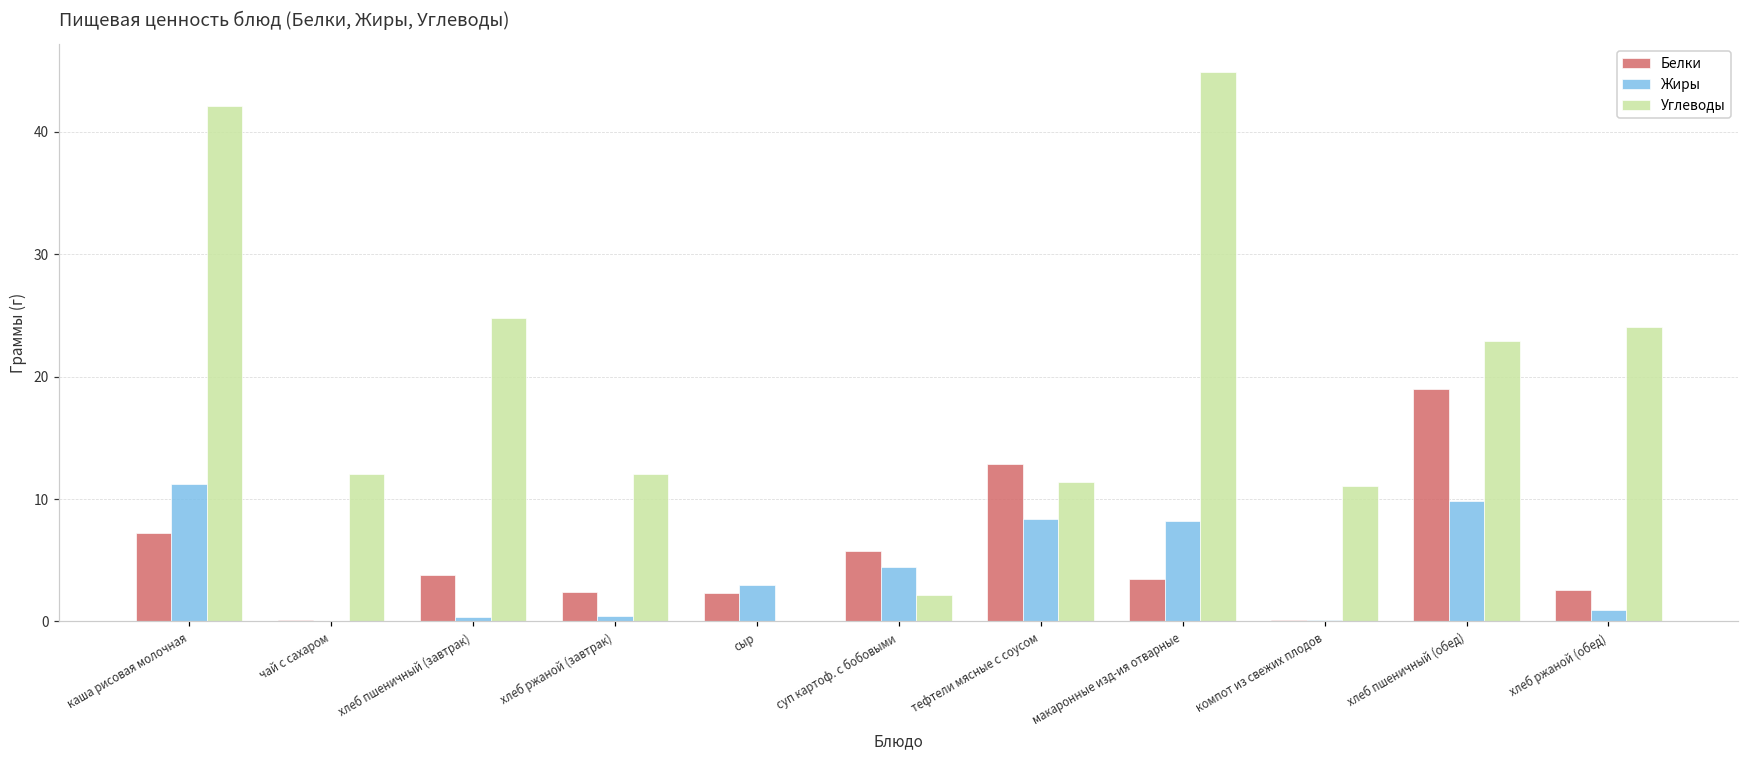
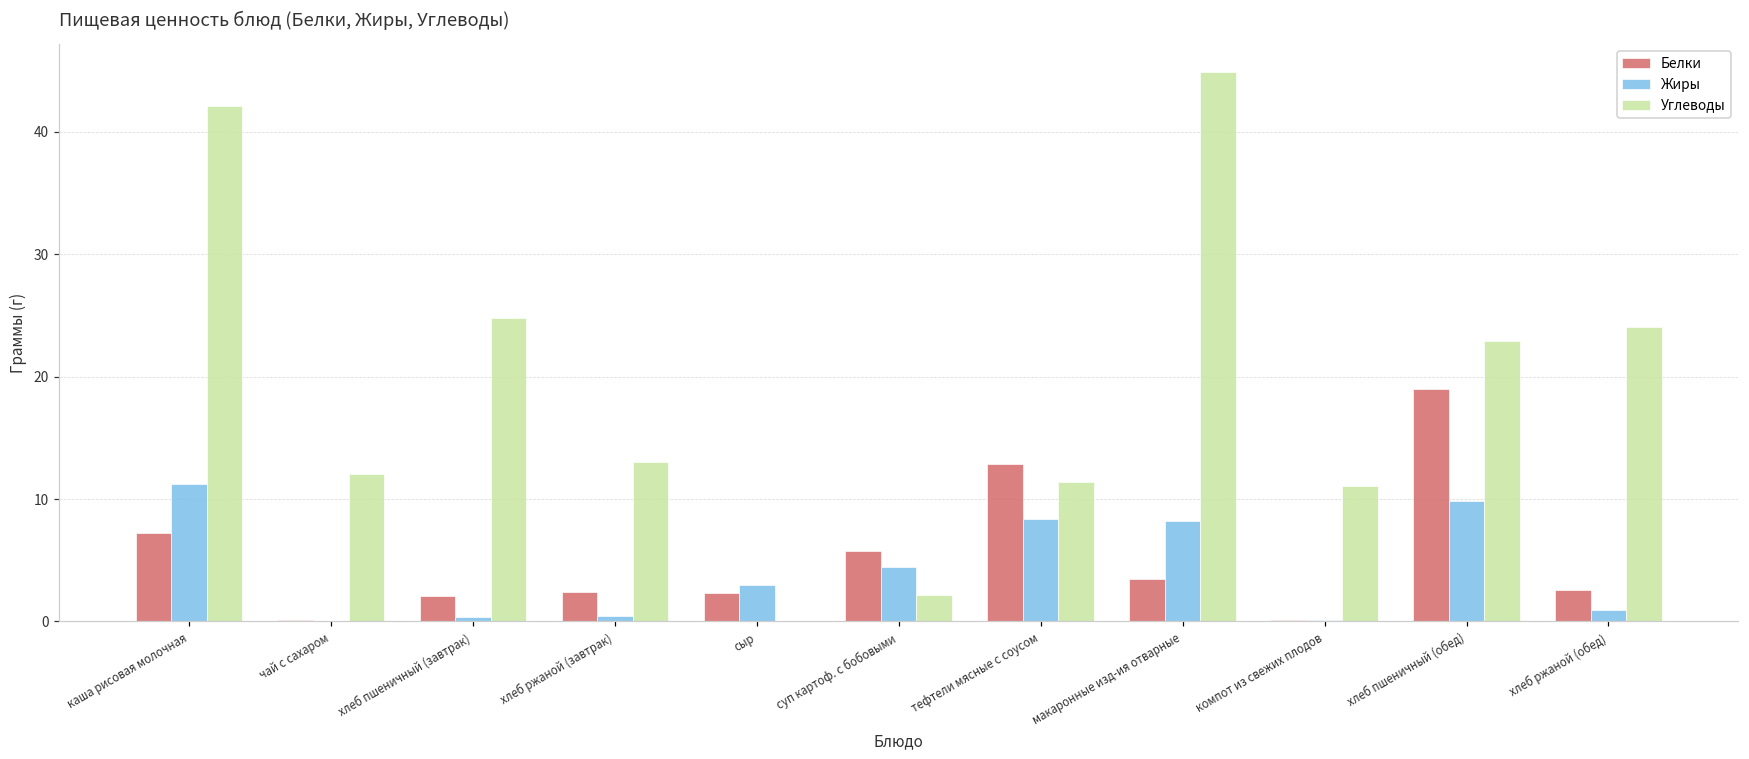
  {
    "Белки": {
      "каша рисовая молочная": 7.2,
-     "хлеб пшеничный (завтрак)": 3.8,
+     "хлеб пшеничный (завтрак)": 2.1,
      "хлеб ржаной (завтрак)": 2.4,
      "сыр": 2.3,
      "суп картоф. с бобовыми": 5.7,
      "тефтели мясные с соусом": 12.8,
      "макаронные изд-ия отварные": 3.5,
      "хлеб пшеничный (обед)": 19.0,
      "хлеб ржаной (обед)": 2.6
    },
    "Жиры": {
      "каша рисовая молочная": 11.2,
      "чай с сахаром": 0.0,
      "хлеб пшеничный (завтрак)": 0.4,
      "хлеб ржаной (завтрак)": 0.5,
      "сыр": 3.0,
      "суп картоф. с бобовыми": 4.5,
      "тефтели мясные с соусом": 8.3,
      "макаронные изд-ия отварные": 8.2,
      "хлеб пшеничный (обед)": 9.8,
      "хлеб ржаной (обед)": 0.9
    },
    "Углеводы": {
      "каша рисовая молочная": 42.1,
      "чай с сахаром": 12.0,
      "хлеб пшеничный (завтрак)": 24.8,
-     "хлеб ржаной (завтрак)": 12.0,
+     "хлеб ржаной (завтрак)": 13.0,
      "сыр": 0.0,
      "суп картоф. с бобовыми": 2.2,
      "тефтели мясные с соусом": 11.4,
      "макаронные изд-ия отварные": 44.9,
      "компот из свежих плодов": 11.1,
      "хлеб пшеничный (обед)": 22.9,
      "хлеб ржаной (обед)": 24.1
    }
  }
